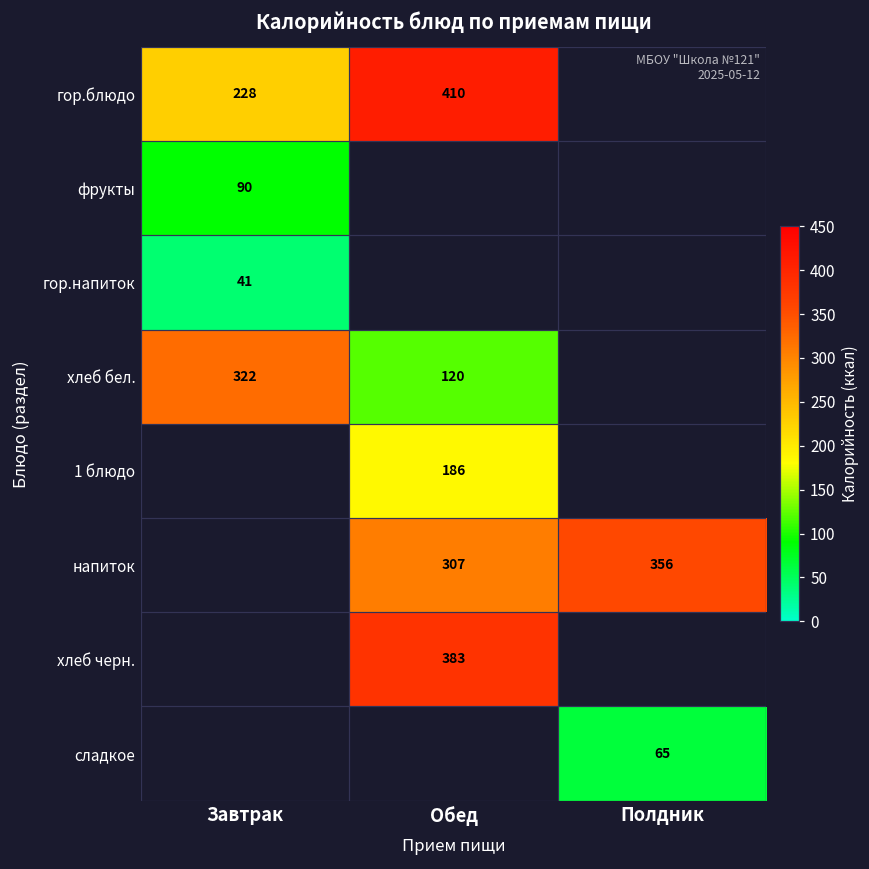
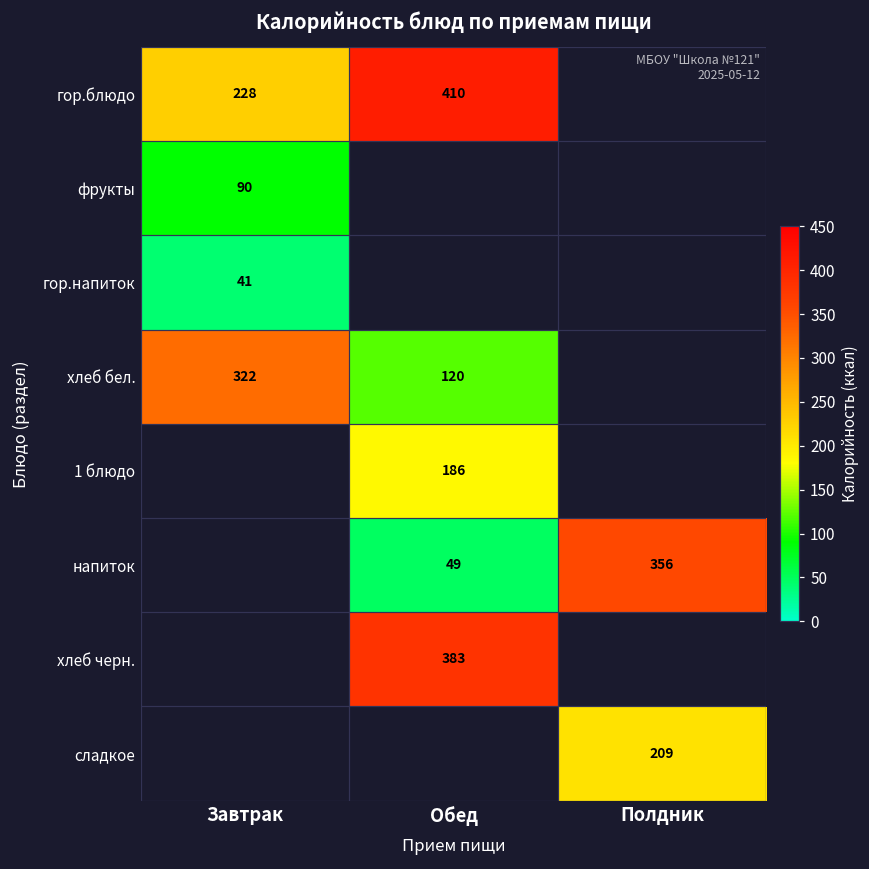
  {
    "гор.блюдо": {
      "Завтрак": 228,
      "Обед": 410
    },
    "фрукты": {
      "Завтрак": 90
    },
    "гор.напиток": {
      "Завтрак": 41
    },
    "хлеб бел.": {
      "Завтрак": 322,
      "Обед": 120
    },
    "1 блюдо": {
      "Обед": 186
    },
    "напиток": {
-     "Обед": 307,
+     "Обед": 49,
      "Полдник": 356
    },
    "хлеб черн.": {
      "Обед": 383
    },
    "сладкое": {
-     "Полдник": 65
+     "Полдник": 209
    }
  }
